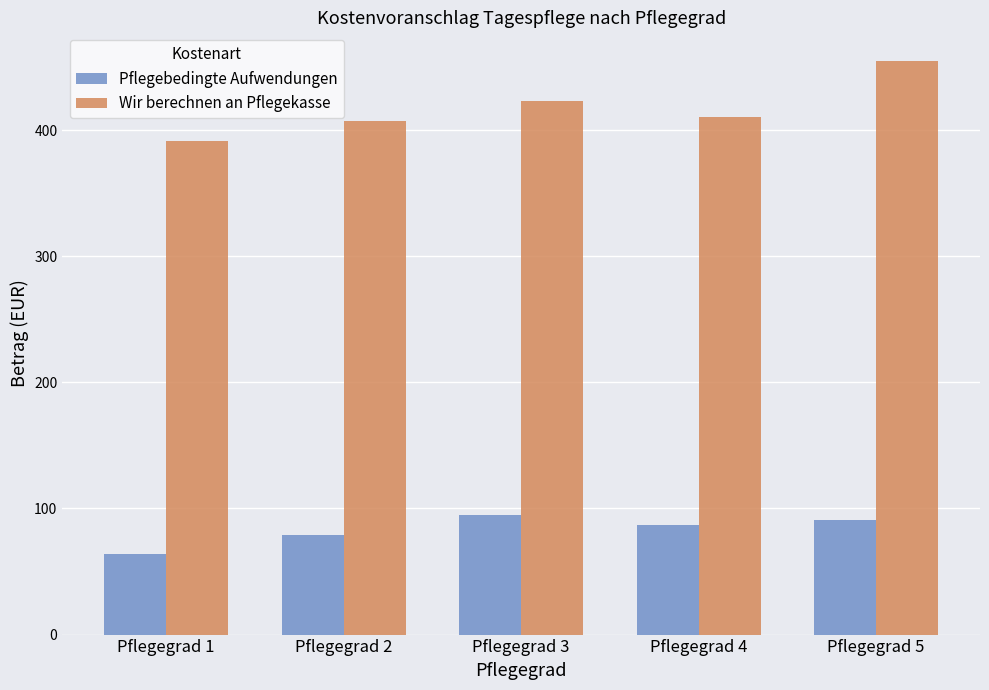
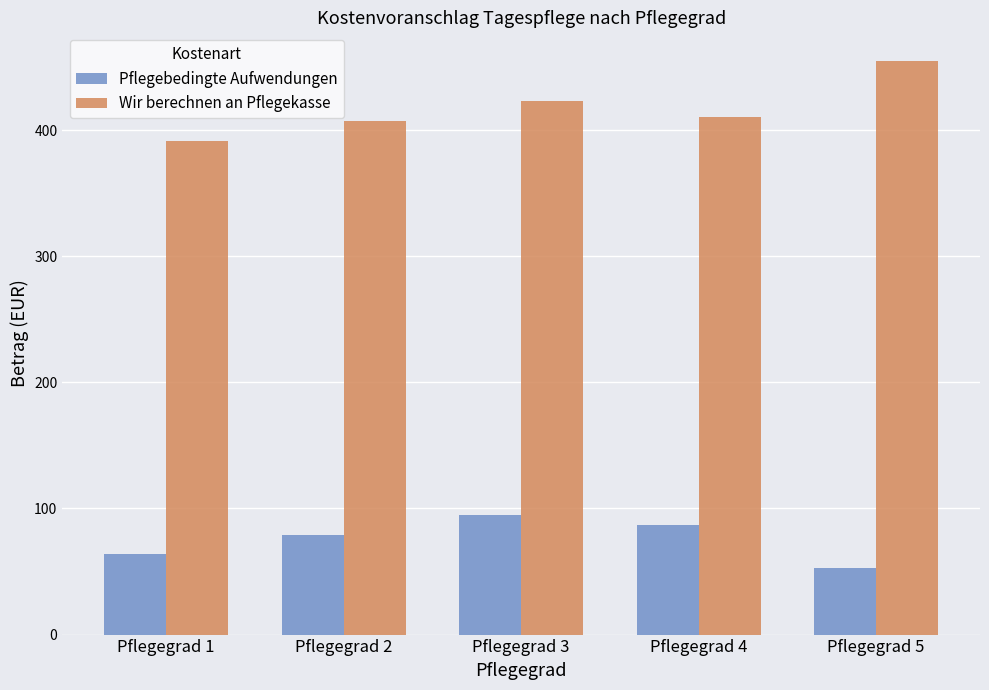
  {
    "Pflegebedingte Aufwendungen": {
      "Pflegegrad 1": 64,
      "Pflegegrad 2": 79,
      "Pflegegrad 3": 95,
      "Pflegegrad 4": 87,
-     "Pflegegrad 5": 91
+     "Pflegegrad 5": 53
    },
    "Wir berechnen an Pflegekasse": {
      "Pflegegrad 1": 392,
      "Pflegegrad 2": 407,
      "Pflegegrad 3": 423,
      "Pflegegrad 4": 411,
      "Pflegegrad 5": 455
    }
  }
